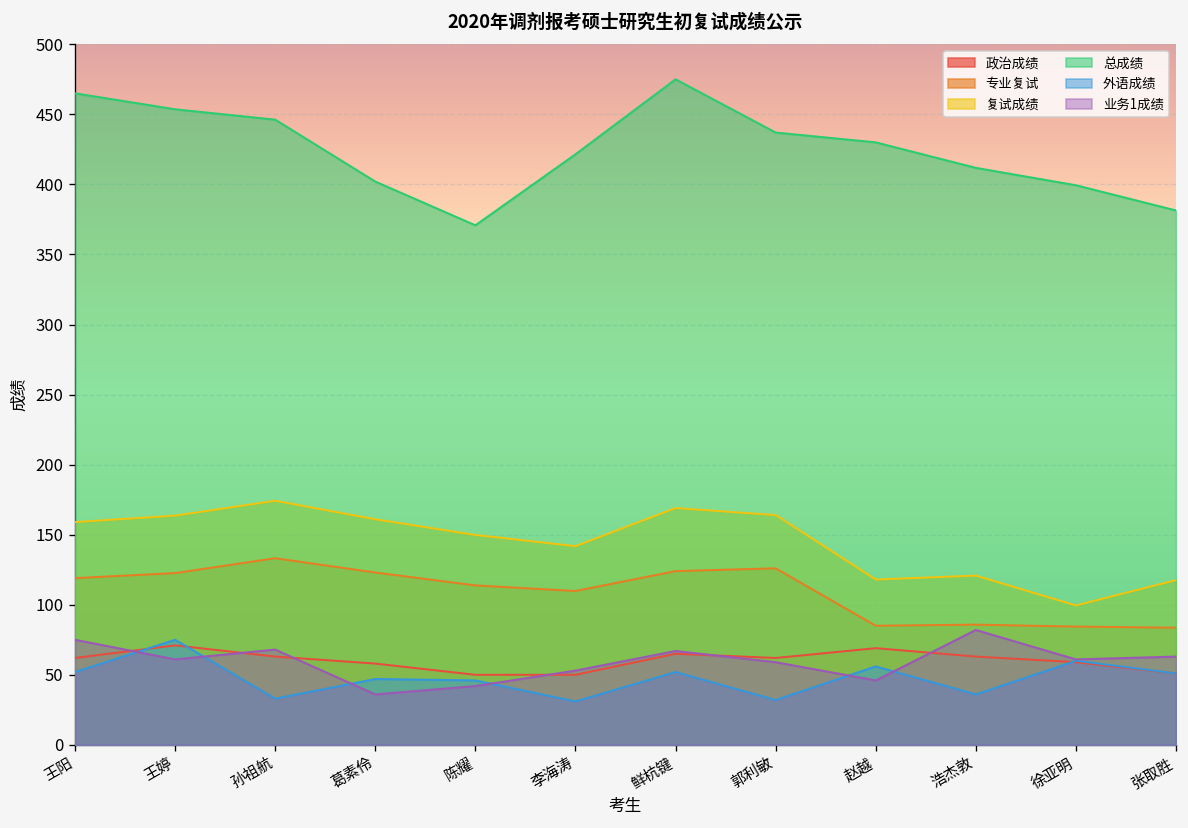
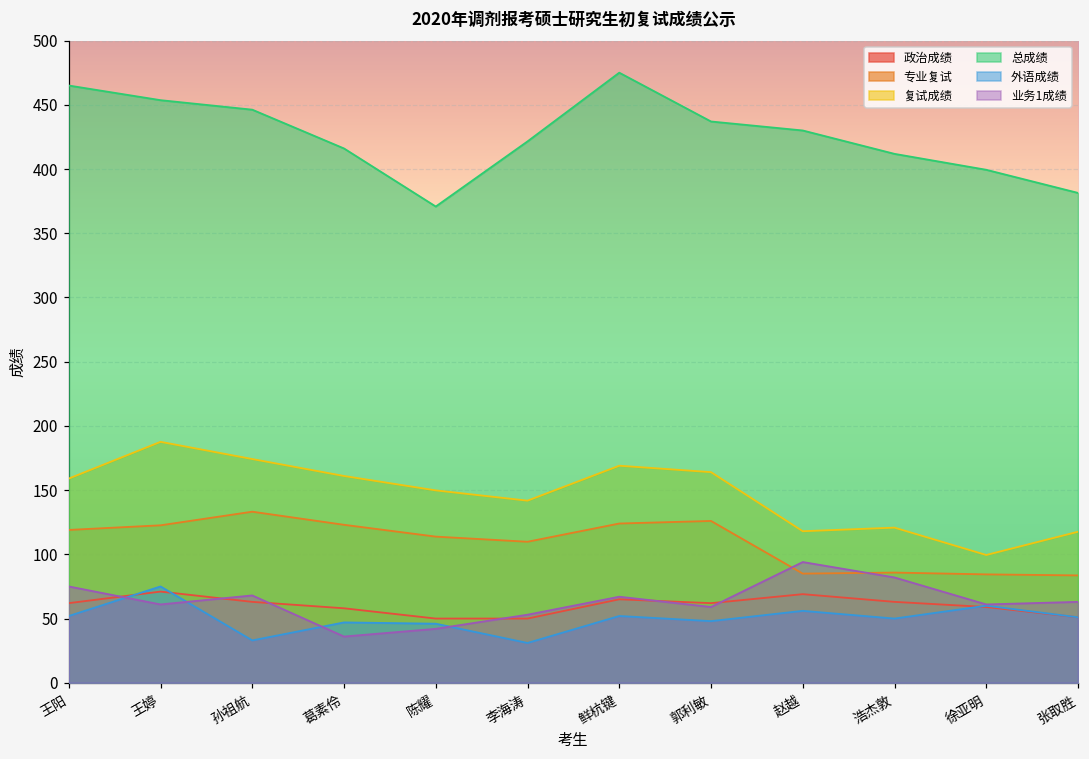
  {
    "复试成绩": {
      "王阳": 159,
-     "王婷": 164,
+     "王婷": 188,
      "孙祖航": 174,
      "葛素伶": 161,
      "陈耀": 150,
      "李海涛": 142,
      "鲜杭键": 169,
      "郭利敏": 164,
      "赵越": 118,
      "浩杰敦": 121,
      "徐亚明": 100,
      "张取胜": 118
    },
    "总成绩": {
      "王阳": 465,
      "王婷": 454,
      "孙祖航": 446,
-     "葛素伶": 402,
+     "葛素伶": 416,
      "陈耀": 371,
      "李海涛": 422,
      "鲜杭键": 475,
      "郭利敏": 437,
      "赵越": 430,
      "浩杰敦": 412,
      "徐亚明": 399,
      "张取胜": 381
    },
    "外语成绩": {
      "王阳": 52,
      "王婷": 75,
      "孙祖航": 33,
      "葛素伶": 47,
      "陈耀": 46,
      "李海涛": 31,
      "鲜杭键": 52,
-     "郭利敏": 32,
+     "郭利敏": 48,
      "赵越": 56,
-     "浩杰敦": 36
+     "浩杰敦": 50
    },
    "业务1成绩": {
      "王阳": 75,
      "王婷": 61,
      "孙祖航": 68,
      "葛素伶": 36,
      "陈耀": 42,
      "李海涛": 53,
      "郭利敏": 59,
-     "赵越": 46,
+     "赵越": 94,
      "浩杰敦": 82,
      "张取胜": 63
    }
  }
